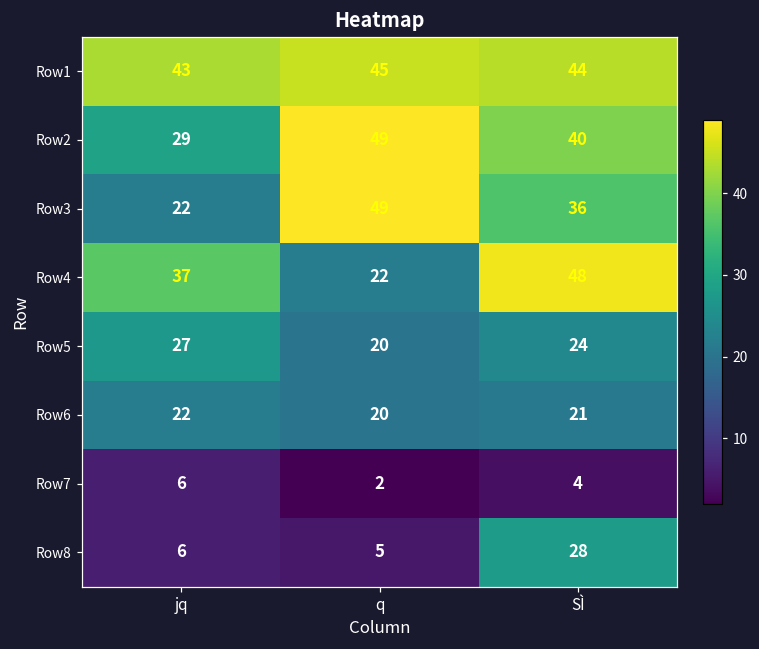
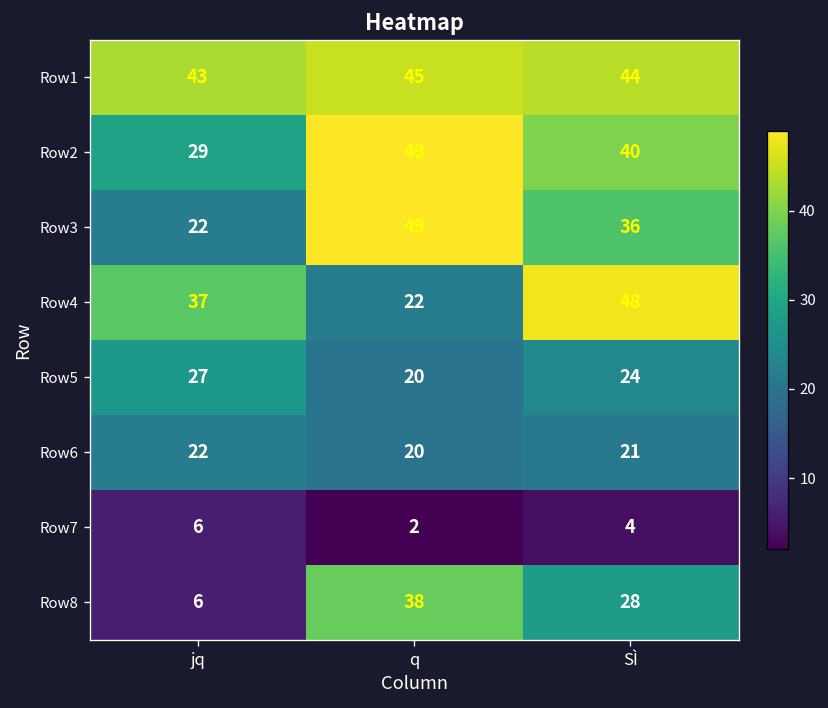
  {
    "Row1": {
      "jq": 43,
      "q": 45,
      "SÌ": 44
    },
    "Row2": {
      "jq": 29,
      "SÌ": 40
    },
    "Row3": {
      "jq": 22,
      "SÌ": 36
    },
    "Row4": {
      "jq": 37,
      "q": 22
    },
    "Row5": {
      "jq": 27,
      "q": 20,
      "SÌ": 24
    },
    "Row6": {
      "jq": 22,
      "q": 20,
      "SÌ": 21
    },
    "Row7": {
      "jq": 6,
      "q": 2,
      "SÌ": 4
    },
    "Row8": {
      "jq": 6,
-     "q": 5,
+     "q": 38,
      "SÌ": 28
    }
  }
